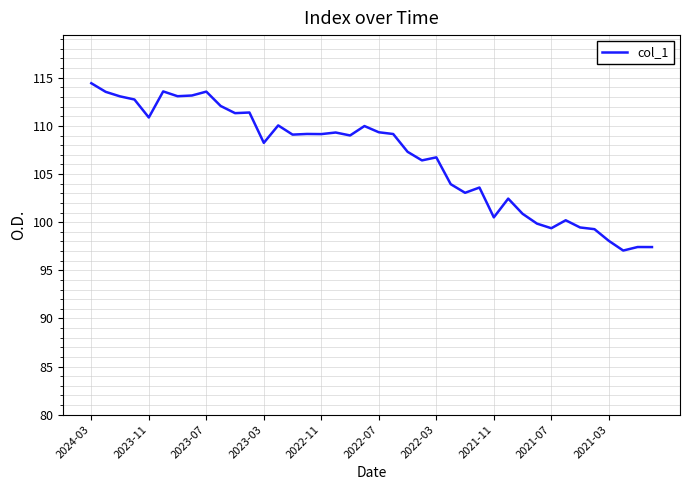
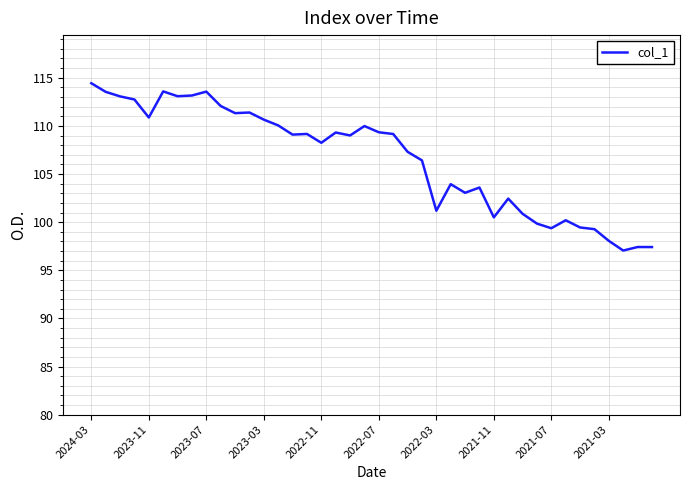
  {
    "2024-03": 114,
    "2023-11": 111,
    "2023-07": 114,
-   "2023-03": 108,
-   "2022-11": 109,
+   "2023-03": 111,
+   "2022-11": 108,
    "2022-07": 109,
-   "2022-03": 107,
+   "2022-03": 101,
    "2021-11": 100,
    "2021-07": 99,
    "2021-03": 98
  }
